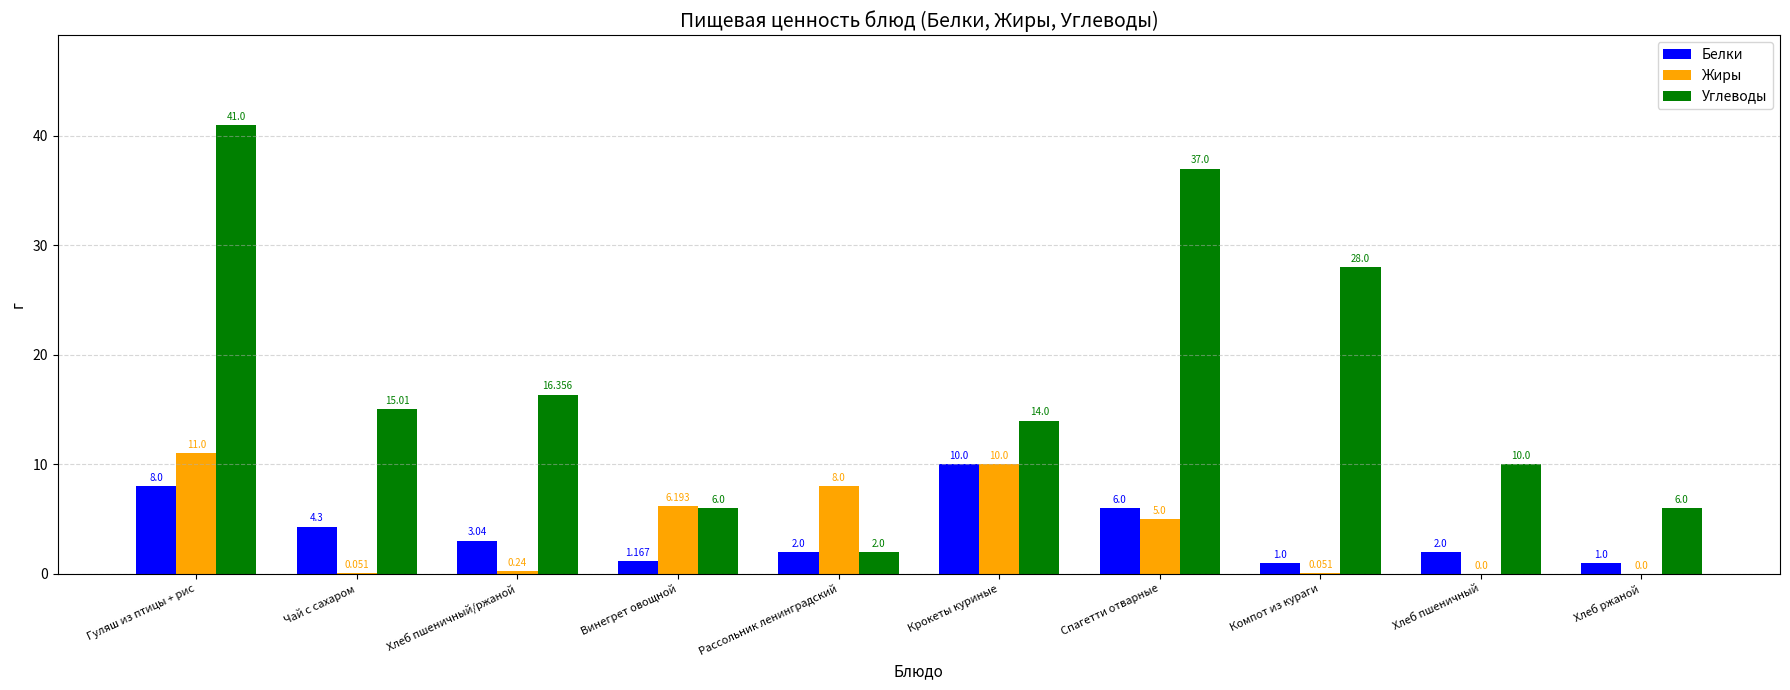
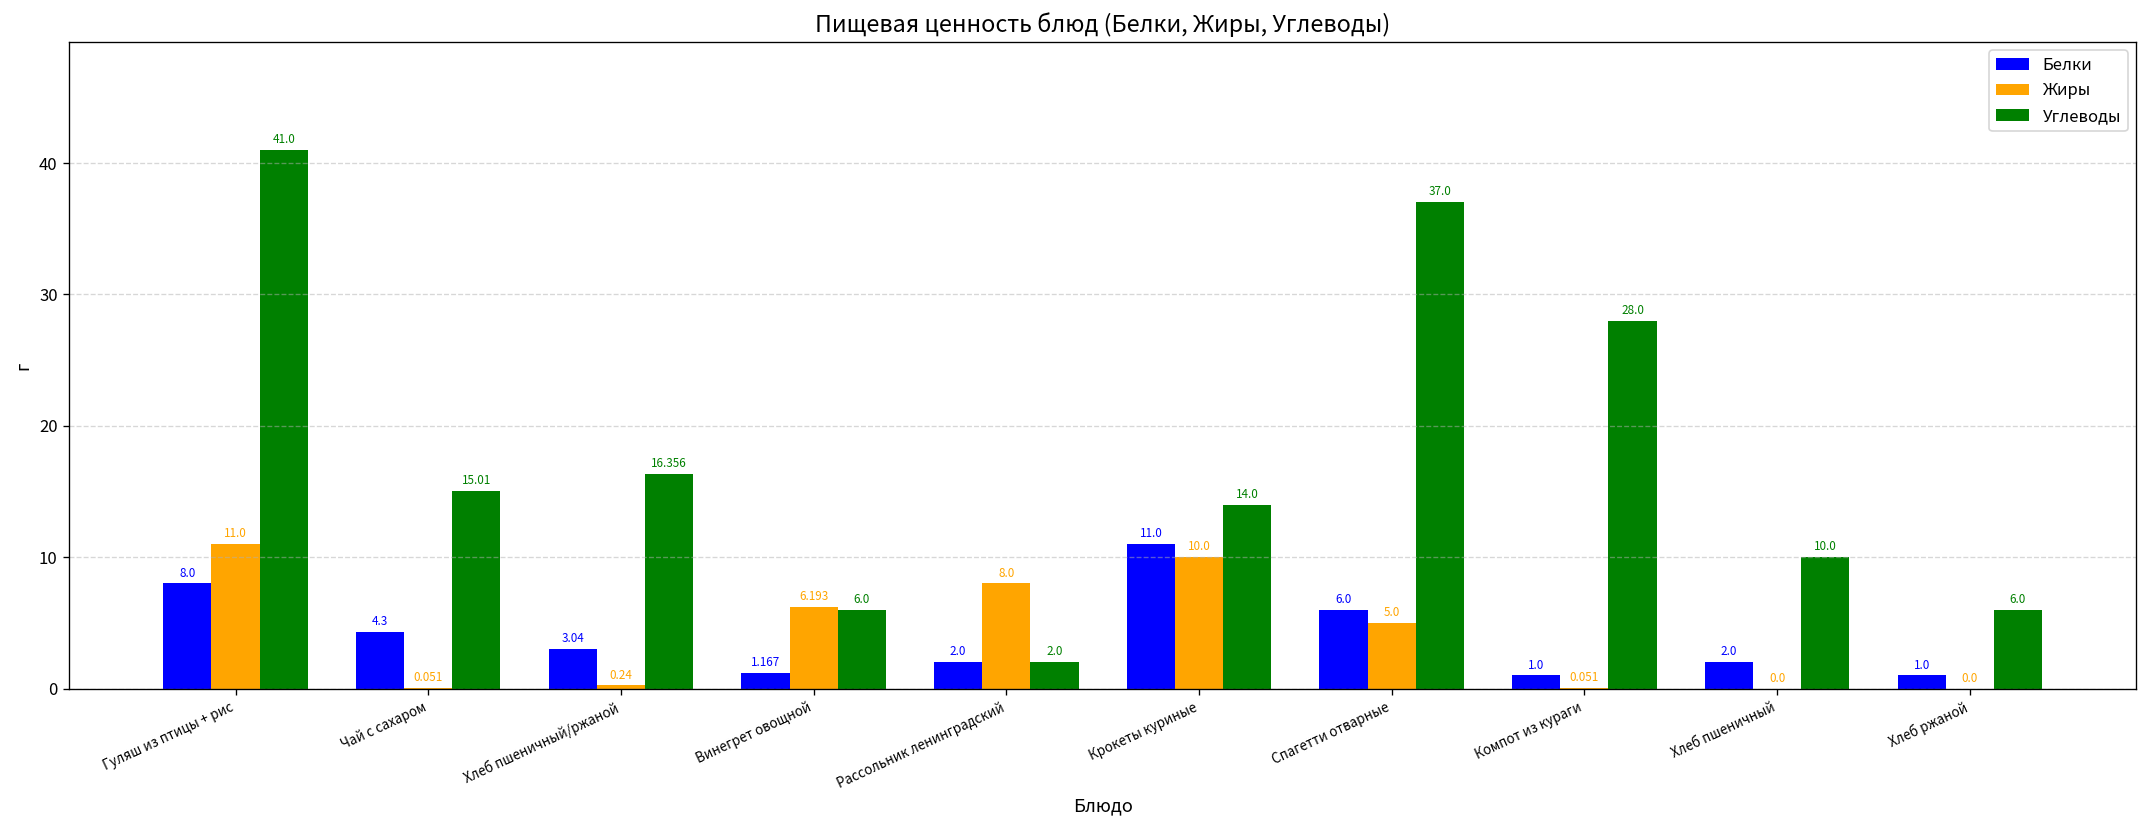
  {
    "Белки": {
      "Гуляш из птицы + рис": 8.0,
      "Чай с сахаром": 4.3,
      "Хлеб пшеничный/ржаной": 3.04,
      "Винегрет овощной": 1.167,
      "Рассольник ленинградский": 2.0,
-     "Крокеты куриные": 10.0,
+     "Крокеты куриные": 11.0,
      "Спагетти отварные": 6.0,
      "Компот из кураги": 1.0,
      "Хлеб пшеничный": 2.0,
      "Хлеб ржаной": 1.0
    },
    "Жиры": {
      "Гуляш из птицы + рис": 11.0,
      "Чай с сахаром": 0.051,
      "Хлеб пшеничный/ржаной": 0.24,
      "Винегрет овощной": 6.193,
      "Рассольник ленинградский": 8.0,
      "Крокеты куриные": 10.0,
      "Спагетти отварные": 5.0,
      "Компот из кураги": 0.051,
      "Хлеб пшеничный": 0.0,
      "Хлеб ржаной": 0.0
    },
    "Углеводы": {
      "Гуляш из птицы + рис": 41.0,
      "Чай с сахаром": 15.01,
      "Хлеб пшеничный/ржаной": 16.356,
      "Винегрет овощной": 6.0,
      "Рассольник ленинградский": 2.0,
      "Крокеты куриные": 14.0,
      "Спагетти отварные": 37.0,
      "Компот из кураги": 28.0,
      "Хлеб пшеничный": 10.0,
      "Хлеб ржаной": 6.0
    }
  }
